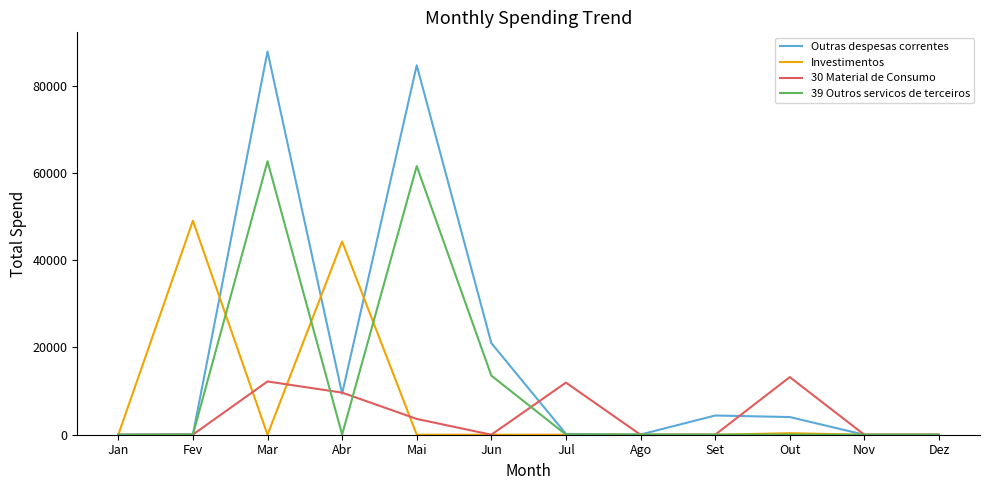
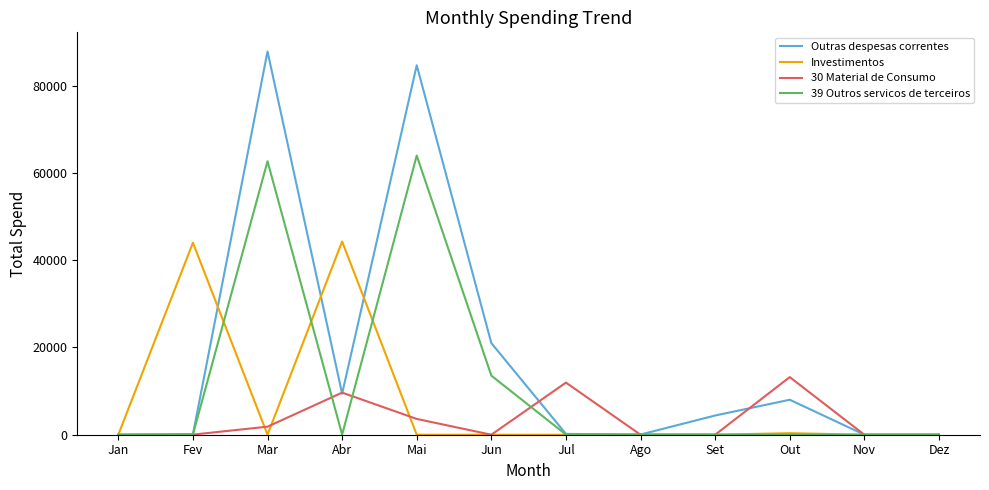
  {
    "Outras despesas correntes": {
      "Mar": 88000,
      "Mai": 85000,
      "Jun": 21000,
      "Set": 4000,
-     "Out": 4000
+     "Out": 8000
    },
    "Investimentos": {
-     "Fev": 49000,
+     "Fev": 44000,
      "Mar": 0,
      "Abr": 44000,
      "Mai": 0
    },
    "30 Material de Consumo": {
-     "Mar": 12000,
+     "Mar": 2000,
      "Mai": 4000,
      "Jul": 12000,
      "Out": 13000
    },
    "39 Outros servicos de terceiros": {
      "Mar": 63000,
      "Abr": 0,
-     "Mai": 62000,
+     "Mai": 64000,
      "Jun": 14000
    }
  }
